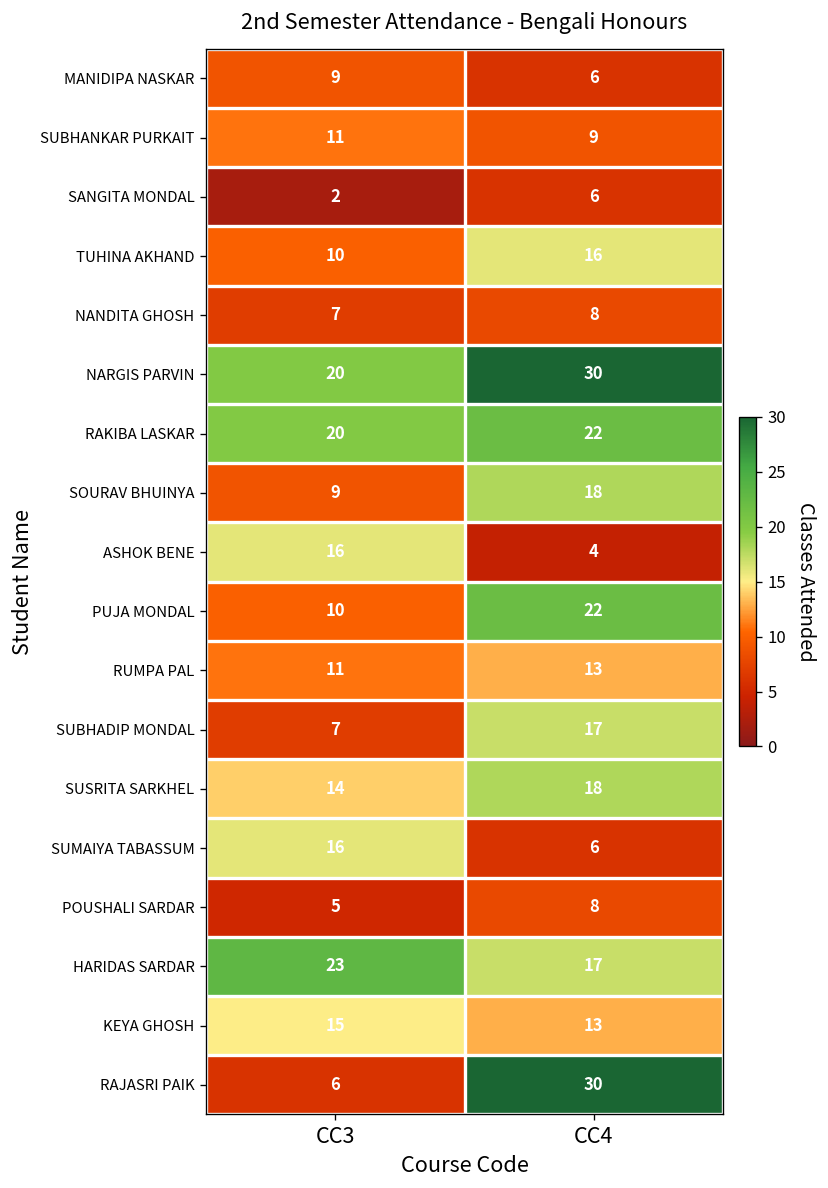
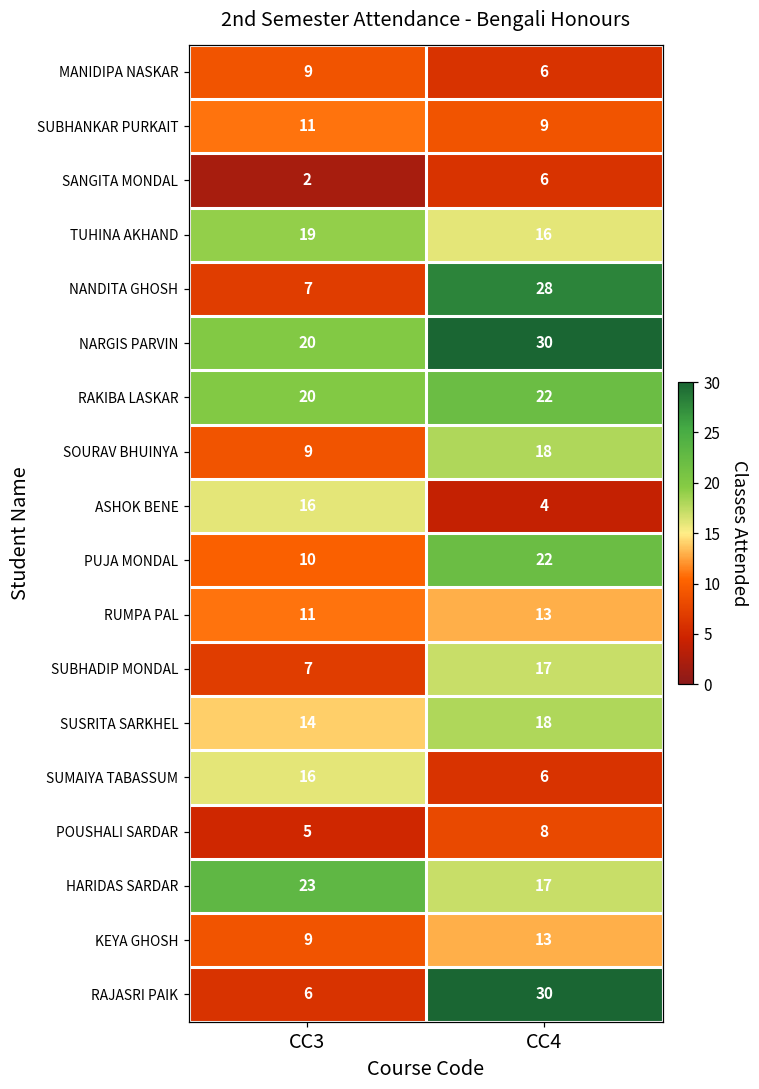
  {
    "MANIDIPA NASKAR": {
      "CC3": 9,
      "CC4": 6
    },
    "SUBHANKAR PURKAIT": {
      "CC3": 11,
      "CC4": 9
    },
    "SANGITA MONDAL": {
      "CC3": 2,
      "CC4": 6
    },
    "TUHINA AKHAND": {
-     "CC3": 10,
+     "CC3": 19,
      "CC4": 16
    },
    "NANDITA GHOSH": {
      "CC3": 7,
-     "CC4": 8
+     "CC4": 28
    },
    "NARGIS PARVIN": {
      "CC3": 20,
      "CC4": 30
    },
    "RAKIBA LASKAR": {
      "CC3": 20,
      "CC4": 22
    },
    "SOURAV BHUINYA": {
      "CC3": 9,
      "CC4": 18
    },
    "ASHOK BENE": {
      "CC3": 16,
      "CC4": 4
    },
    "PUJA MONDAL": {
      "CC3": 10,
      "CC4": 22
    },
    "RUMPA PAL": {
      "CC3": 11,
      "CC4": 13
    },
    "SUBHADIP MONDAL": {
      "CC3": 7,
      "CC4": 17
    },
    "SUSRITA SARKHEL": {
      "CC3": 14,
      "CC4": 18
    },
    "SUMAIYA TABASSUM": {
      "CC3": 16,
      "CC4": 6
    },
    "POUSHALI SARDAR": {
      "CC3": 5,
      "CC4": 8
    },
    "HARIDAS SARDAR": {
      "CC3": 23,
      "CC4": 17
    },
    "KEYA GHOSH": {
-     "CC3": 15,
+     "CC3": 9,
      "CC4": 13
    },
    "RAJASRI PAIK": {
      "CC3": 6,
      "CC4": 30
    }
  }
